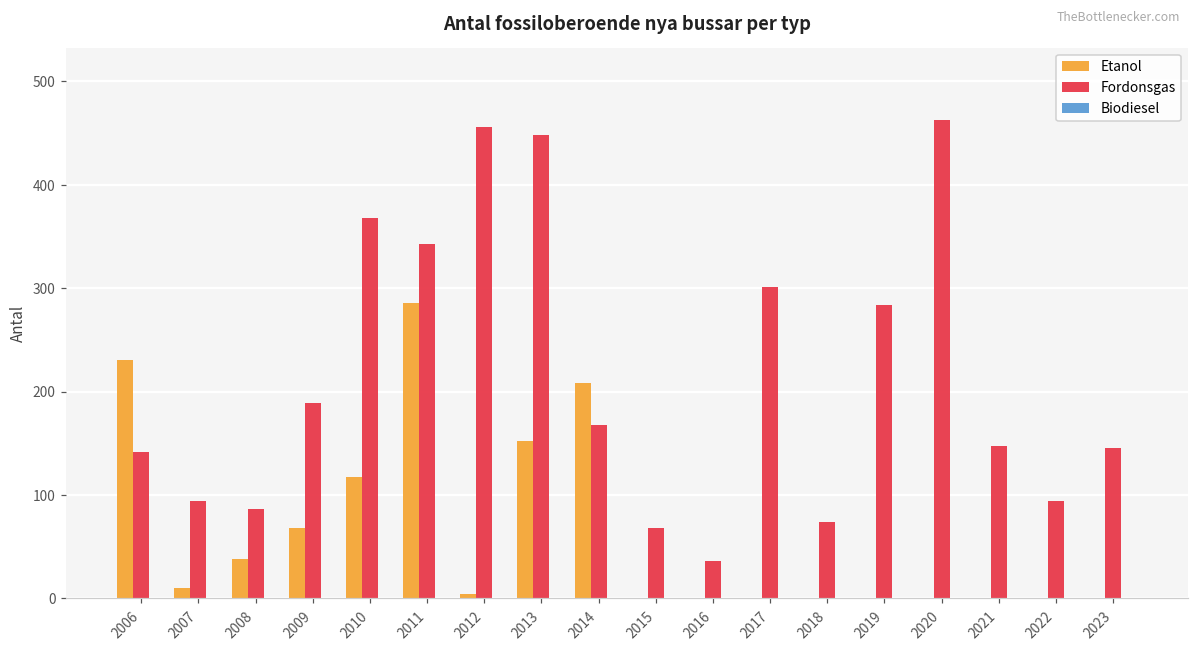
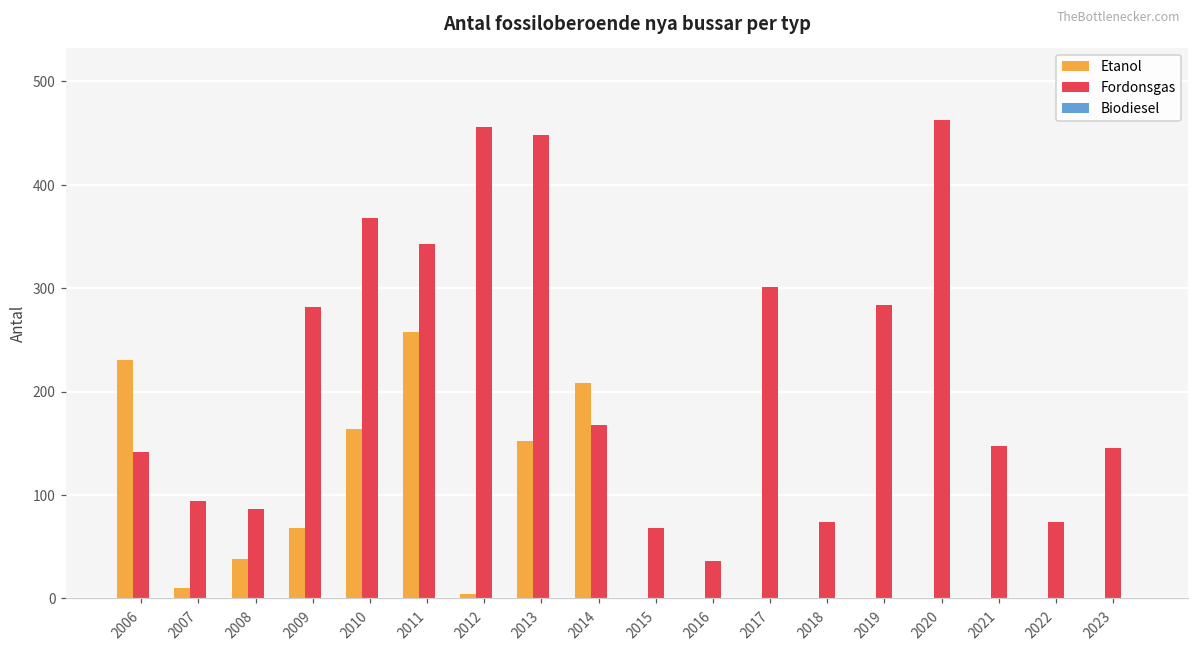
  {
    "Etanol": {
      "2006": 230,
      "2007": 10,
      "2008": 40,
      "2009": 70,
-     "2010": 120,
-     "2011": 290,
+     "2010": 160,
+     "2011": 260,
      "2012": 0,
      "2013": 150,
      "2014": 210,
      "2015": 0,
      "2016": 0,
      "2017": 0,
      "2018": 0,
      "2019": 0,
      "2020": 0,
      "2021": 0,
      "2022": 0,
      "2023": 0
    },
    "Fordonsgas": {
      "2006": 140,
      "2007": 90,
      "2008": 90,
-     "2009": 190,
+     "2009": 280,
      "2010": 370,
      "2011": 340,
      "2012": 460,
      "2013": 450,
      "2014": 170,
      "2015": 70,
      "2016": 40,
      "2017": 300,
      "2018": 70,
      "2019": 280,
      "2020": 460,
      "2021": 150,
-     "2022": 90,
+     "2022": 70,
      "2023": 150
    },
    "Biodiesel": {
      "2006": 0,
      "2007": 0,
      "2008": 0,
      "2009": 0,
      "2010": 0,
      "2011": 0,
      "2012": 0,
      "2013": 0,
      "2014": 0,
      "2015": 0,
      "2016": 0,
      "2017": 0,
      "2018": 0,
      "2019": 0,
      "2020": 0,
      "2021": 0,
      "2022": 0,
      "2023": 0
    }
  }
